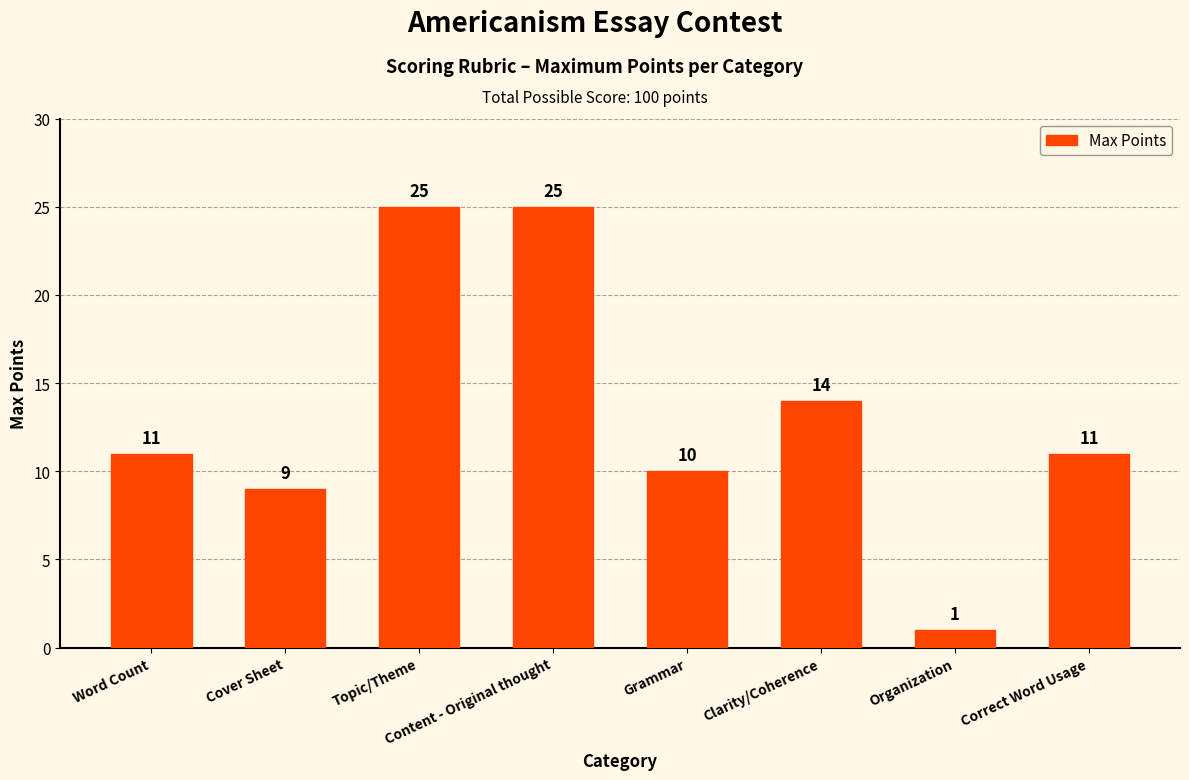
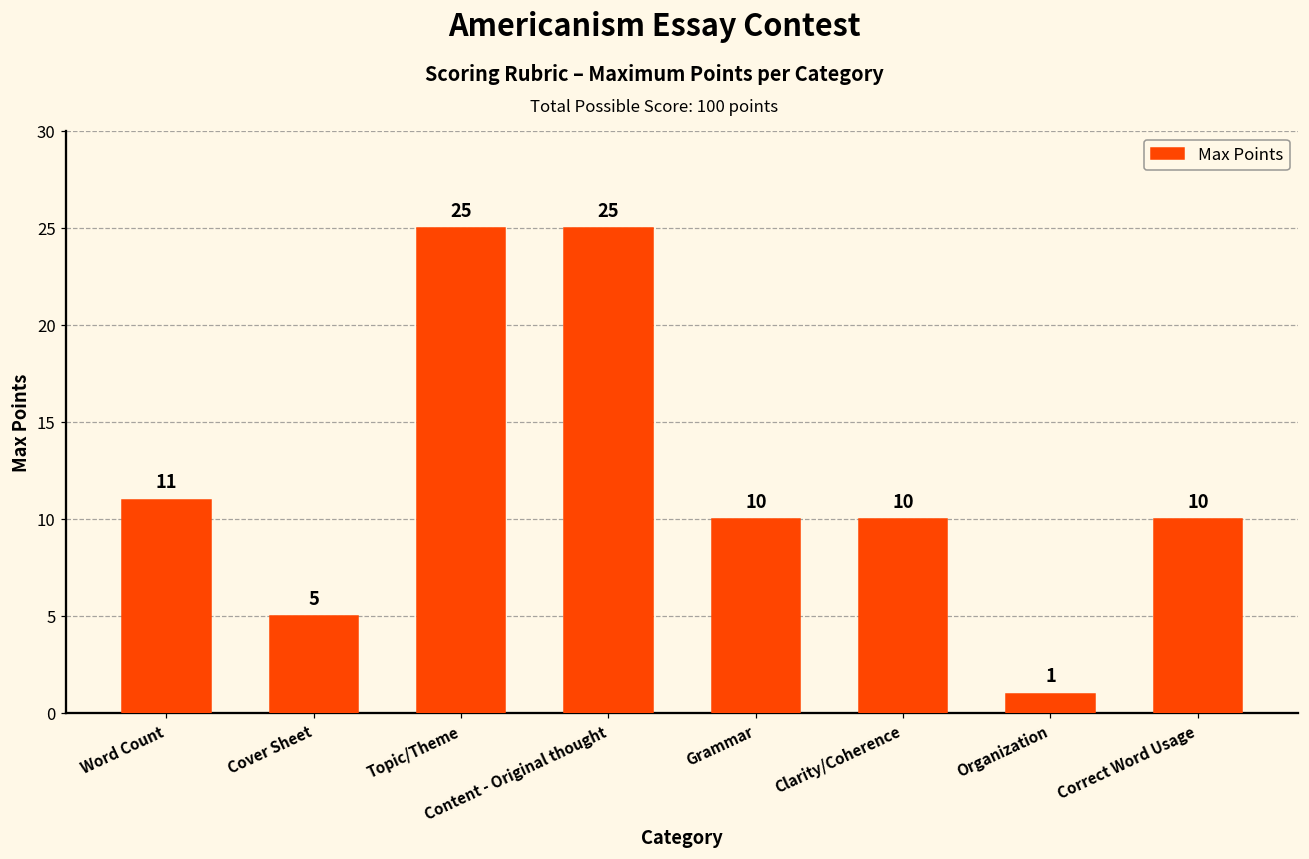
  {
    "Word Count": 11,
-   "Cover Sheet": 9,
+   "Cover Sheet": 5,
    "Topic/Theme": 25,
    "Content - Original thought": 25,
    "Grammar": 10,
-   "Clarity/Coherence": 14,
+   "Clarity/Coherence": 10,
    "Organization": 1,
-   "Correct Word Usage": 11
+   "Correct Word Usage": 10
  }
